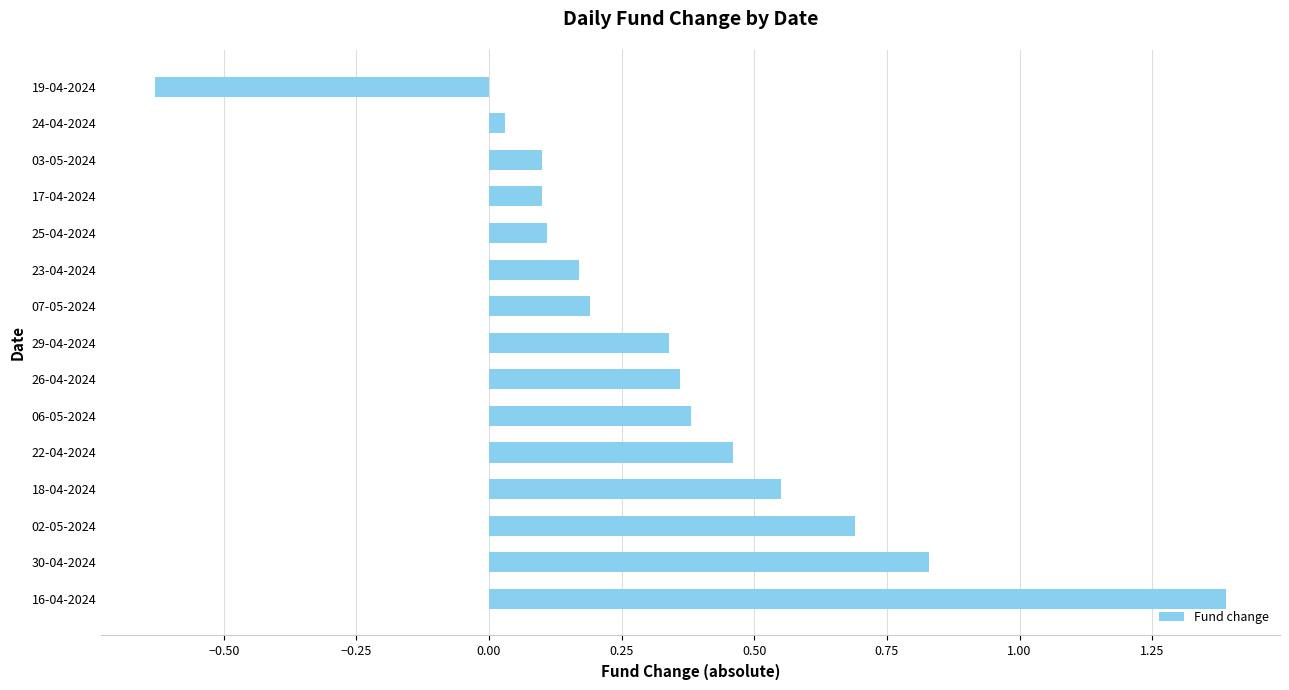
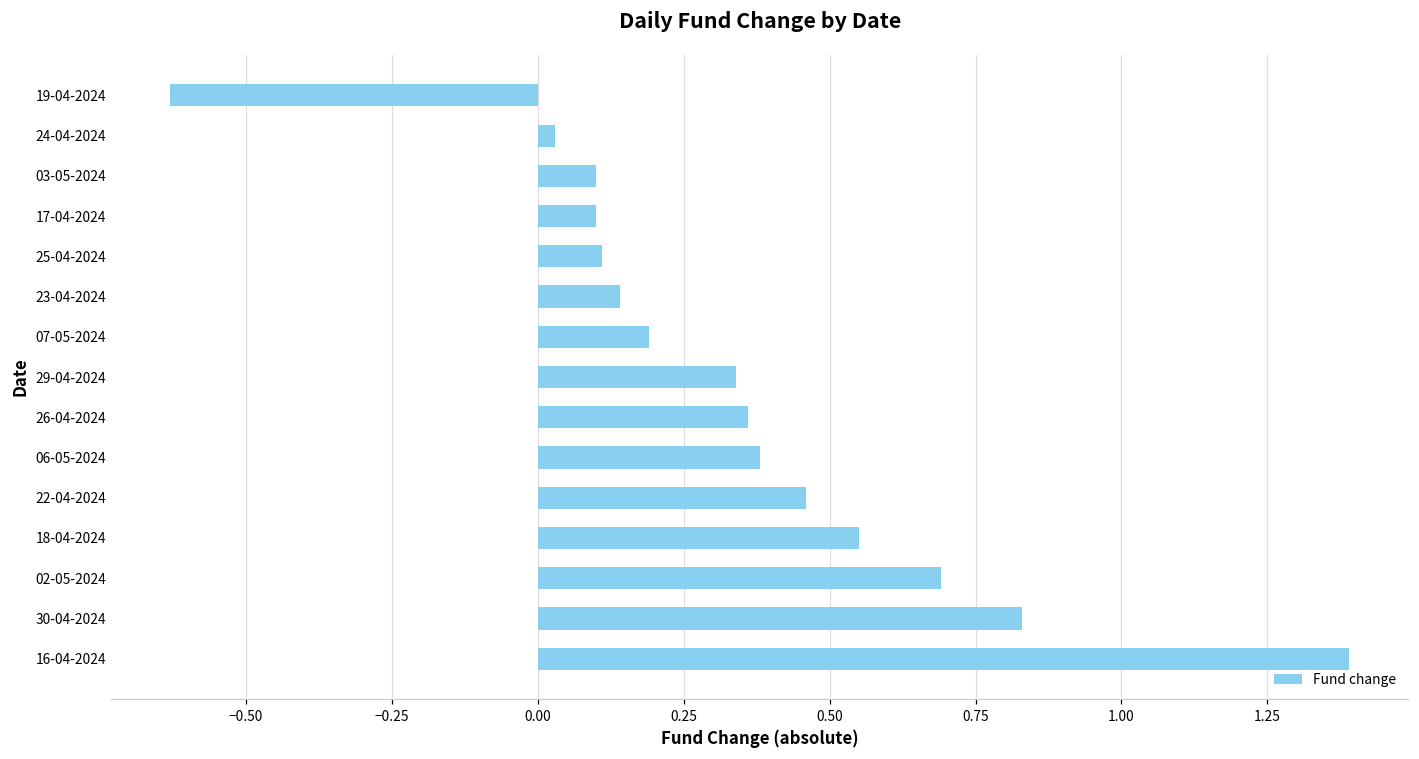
  {
    "19-04-2024": -0.63,
    "24-04-2024": 0.03,
    "03-05-2024": 0.10,
    "17-04-2024": 0.10,
    "25-04-2024": 0.11,
-   "23-04-2024": 0.17,
+   "23-04-2024": 0.14,
    "07-05-2024": 0.19,
    "29-04-2024": 0.34,
    "26-04-2024": 0.36,
    "06-05-2024": 0.38,
    "22-04-2024": 0.46,
    "18-04-2024": 0.55,
    "02-05-2024": 0.69,
    "30-04-2024": 0.83,
    "16-04-2024": 1.39
  }
